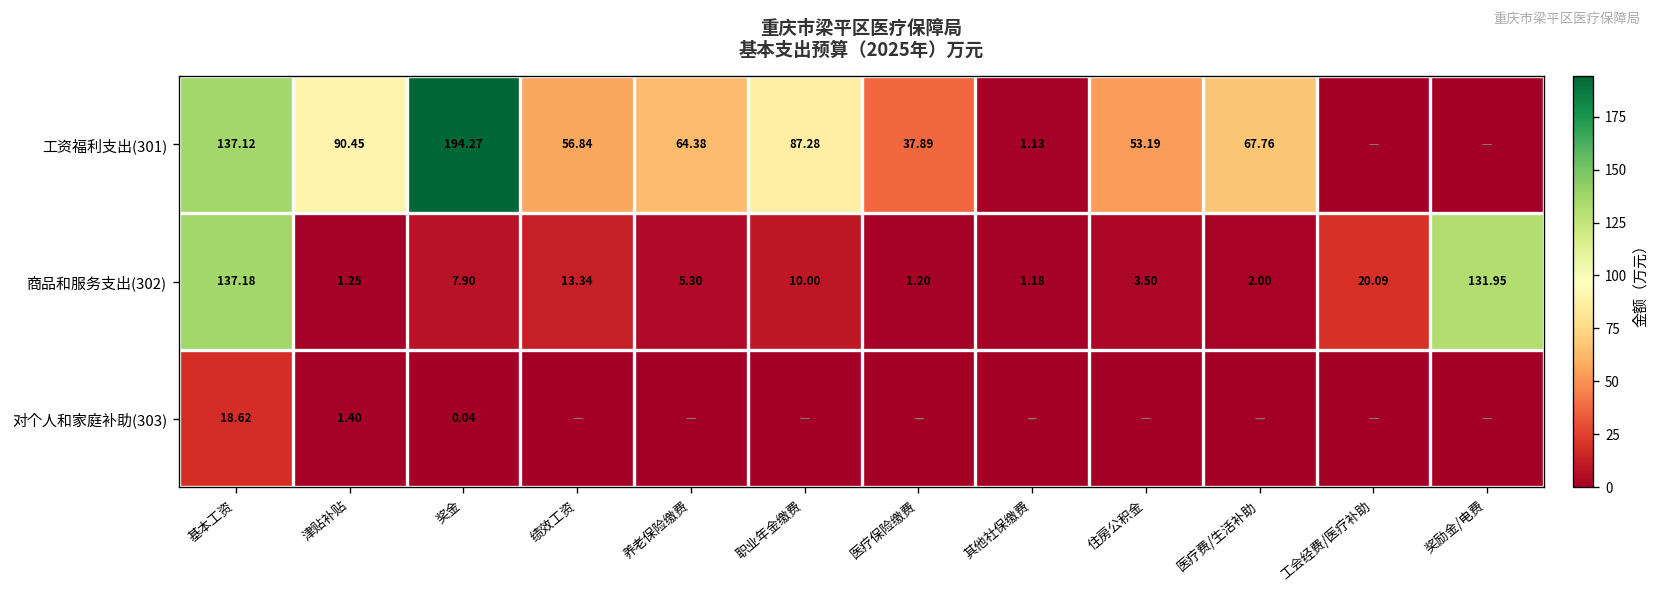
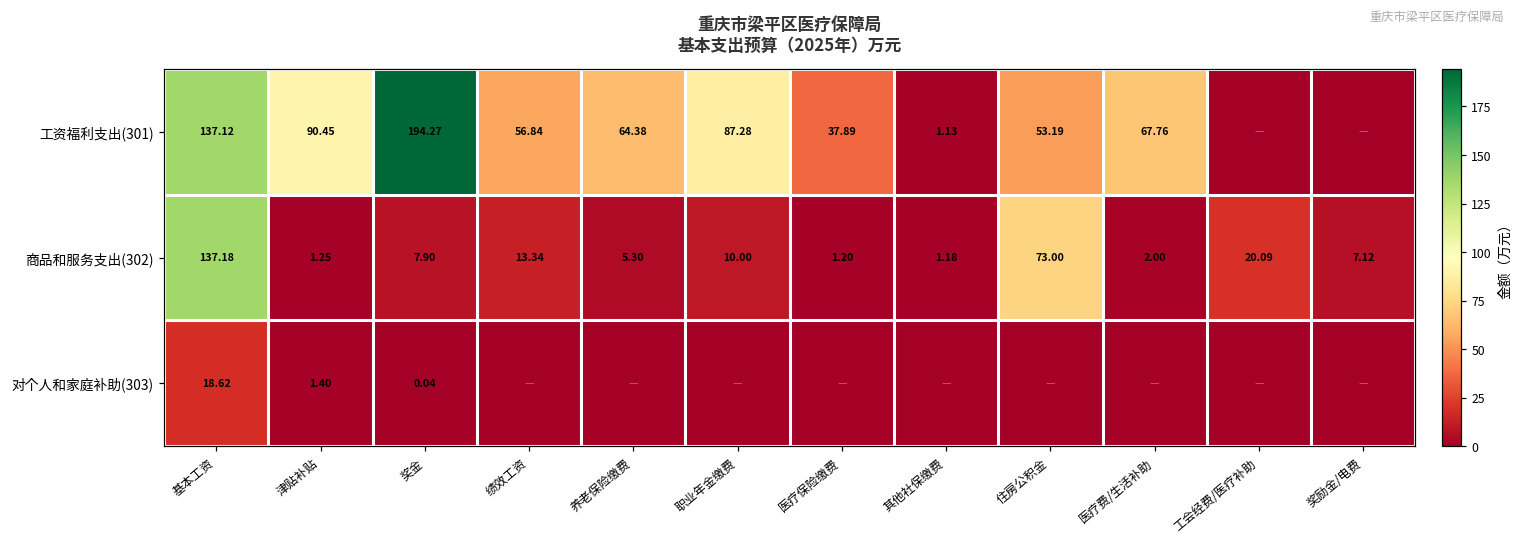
  {
    "工资福利支出(301)": {
      "基本工资": 137.12,
      "津贴补贴": 90.45,
      "奖金": 194.27,
      "绩效工资": 56.84,
      "养老保险缴费": 64.38,
      "职业年金缴费": 87.28,
      "医疗保险缴费": 37.89,
      "其他社保缴费": 1.13,
      "住房公积金": 53.19,
      "医疗费/生活补助": 67.76
    },
    "商品和服务支出(302)": {
      "基本工资": 137.18,
      "津贴补贴": 1.25,
      "奖金": 7.90,
      "绩效工资": 13.34,
      "养老保险缴费": 5.30,
      "职业年金缴费": 10.00,
      "医疗保险缴费": 1.20,
      "其他社保缴费": 1.18,
-     "住房公积金": 3.50,
+     "住房公积金": 73.00,
      "医疗费/生活补助": 2.00,
      "工会经费/医疗补助": 20.09,
-     "奖励金/电费": 131.95
+     "奖励金/电费": 7.12
    },
    "对个人和家庭补助(303)": {
      "基本工资": 18.62,
      "津贴补贴": 1.40,
      "奖金": 0.04
    }
  }
